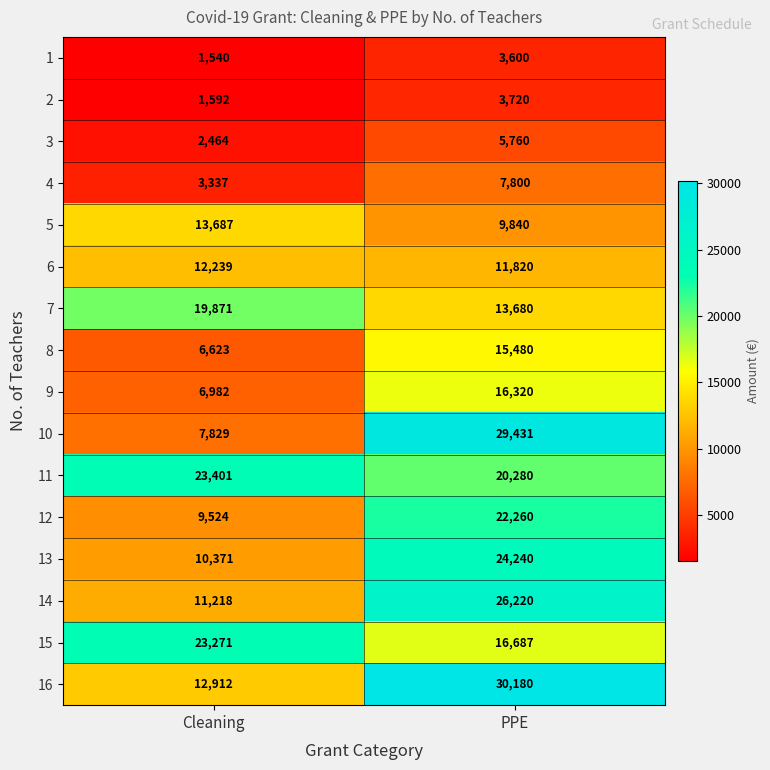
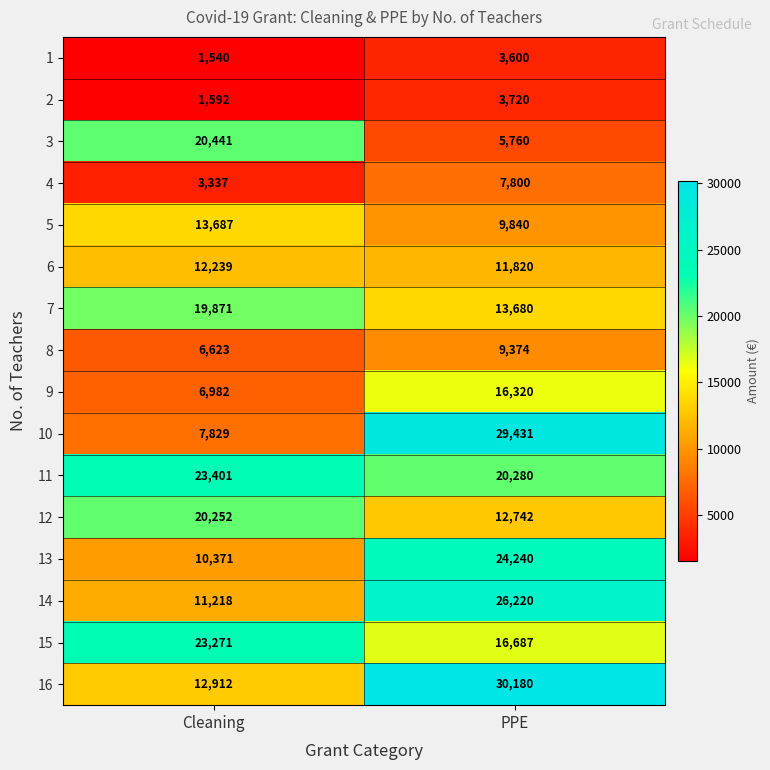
  {
    "1": {
      "Cleaning": "1,540",
      "PPE": "3,600"
    },
    "2": {
      "Cleaning": "1,592",
      "PPE": "3,720"
    },
    "3": {
-     "Cleaning": "2,464",
+     "Cleaning": "20,441",
      "PPE": "5,760"
    },
    "4": {
      "Cleaning": "3,337",
      "PPE": "7,800"
    },
    "5": {
      "Cleaning": "13,687",
      "PPE": "9,840"
    },
    "6": {
      "Cleaning": "12,239",
      "PPE": "11,820"
    },
    "7": {
      "Cleaning": "19,871",
      "PPE": "13,680"
    },
    "8": {
      "Cleaning": "6,623",
-     "PPE": "15,480"
+     "PPE": "9,374"
    },
    "9": {
      "Cleaning": "6,982",
      "PPE": "16,320"
    },
    "10": {
      "Cleaning": "7,829",
      "PPE": "29,431"
    },
    "11": {
      "Cleaning": "23,401",
      "PPE": "20,280"
    },
    "12": {
-     "Cleaning": "9,524",
-     "PPE": "22,260"
+     "Cleaning": "20,252",
+     "PPE": "12,742"
    },
    "13": {
      "Cleaning": "10,371",
      "PPE": "24,240"
    },
    "14": {
      "Cleaning": "11,218",
      "PPE": "26,220"
    },
    "15": {
      "Cleaning": "23,271",
      "PPE": "16,687"
    },
    "16": {
      "Cleaning": "12,912",
      "PPE": "30,180"
    }
  }
